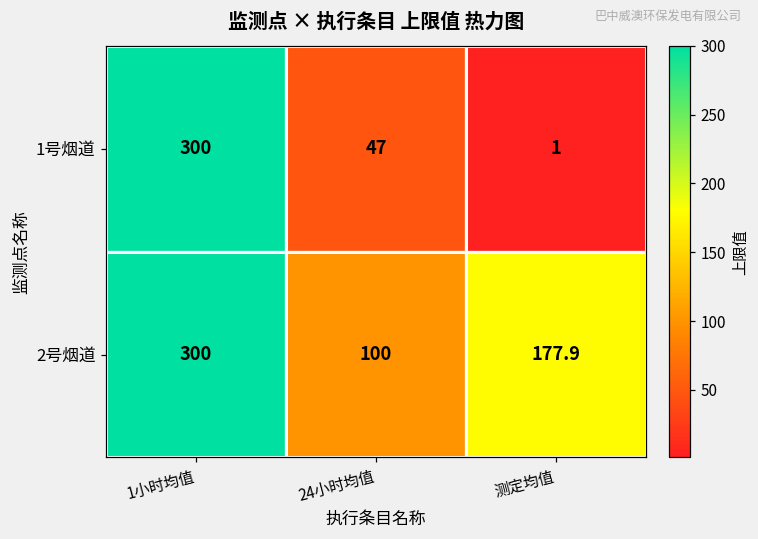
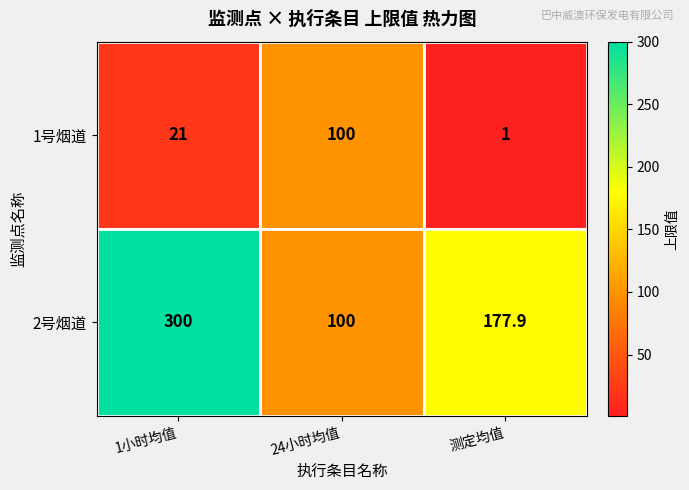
  {
    "1号烟道": {
-     "1小时均值": 300,
-     "24小时均值": 47,
+     "1小时均值": 21,
+     "24小时均值": 100,
      "测定均值": 1
    },
    "2号烟道": {
      "1小时均值": 300,
      "24小时均值": 100,
      "测定均值": 177.9
    }
  }
